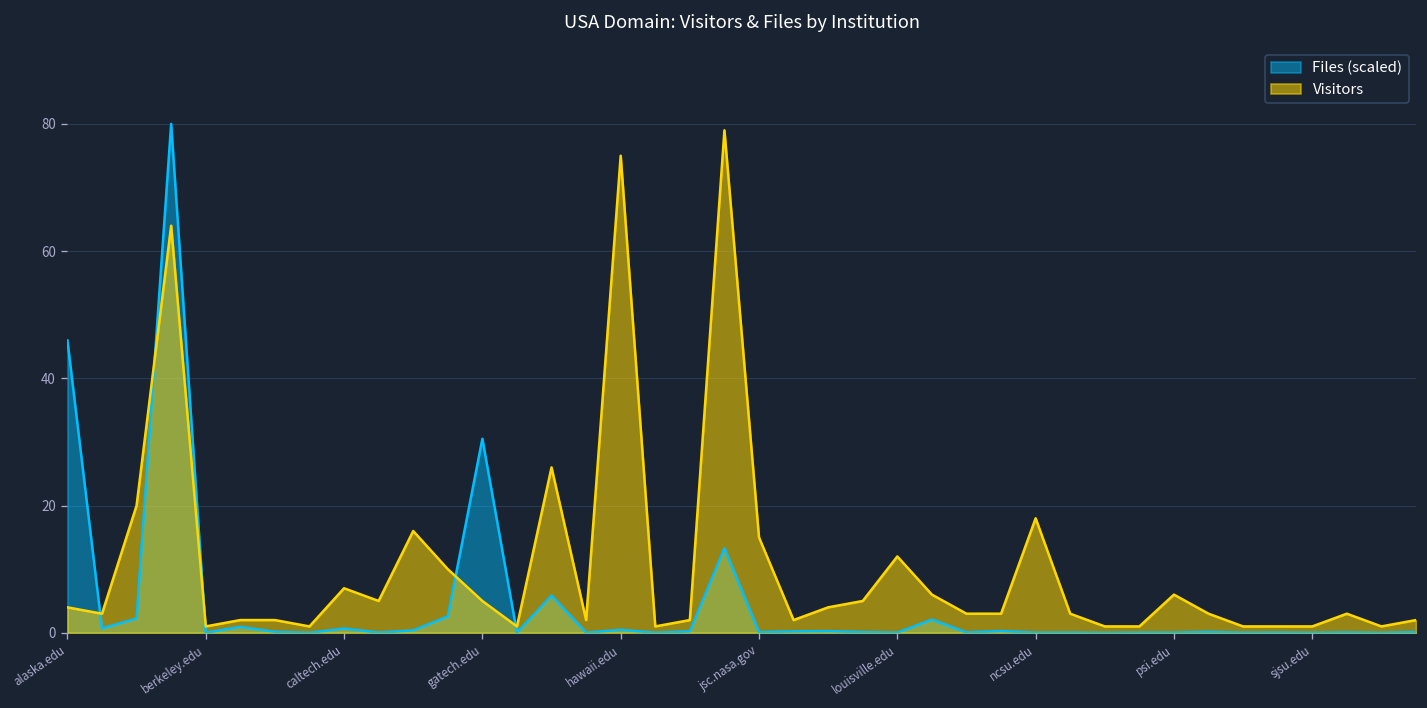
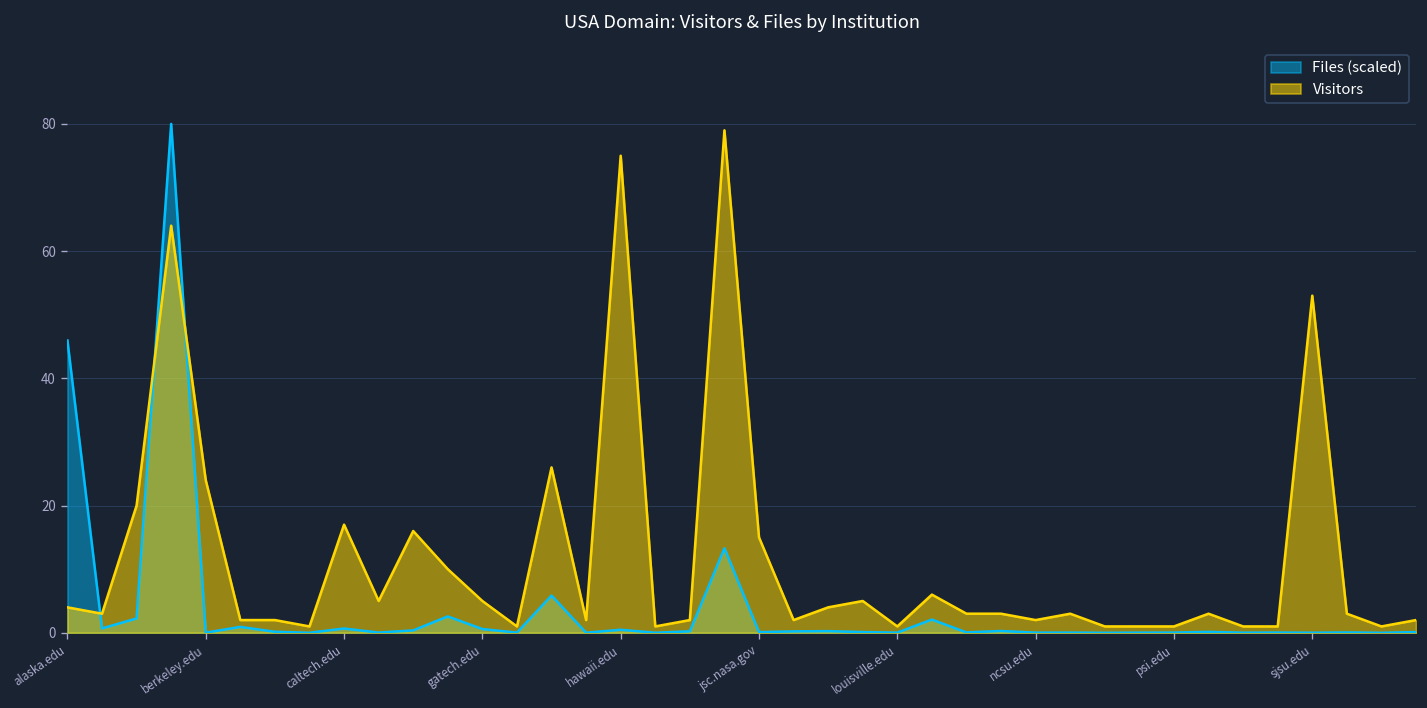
  {
    "Files (scaled)": {
      "alaska.edu": 46,
      "berkeley.edu": 0,
      "caltech.edu": 1,
-     "gatech.edu": 31,
+     "gatech.edu": 1,
      "hawaii.edu": 0,
      "jsc.nasa.gov": 0,
      "louisville.edu": 0,
      "ncsu.edu": 0,
      "psi.edu": 0,
      "sjsu.edu": 0
    },
    "Visitors": {
      "alaska.edu": 4,
-     "berkeley.edu": 1,
-     "caltech.edu": 7,
+     "berkeley.edu": 24,
+     "caltech.edu": 17,
      "gatech.edu": 5,
      "hawaii.edu": 75,
      "jsc.nasa.gov": 15,
-     "louisville.edu": 12,
-     "ncsu.edu": 18,
-     "psi.edu": 6,
-     "sjsu.edu": 1
+     "louisville.edu": 1,
+     "ncsu.edu": 2,
+     "psi.edu": 1,
+     "sjsu.edu": 53
    }
  }
